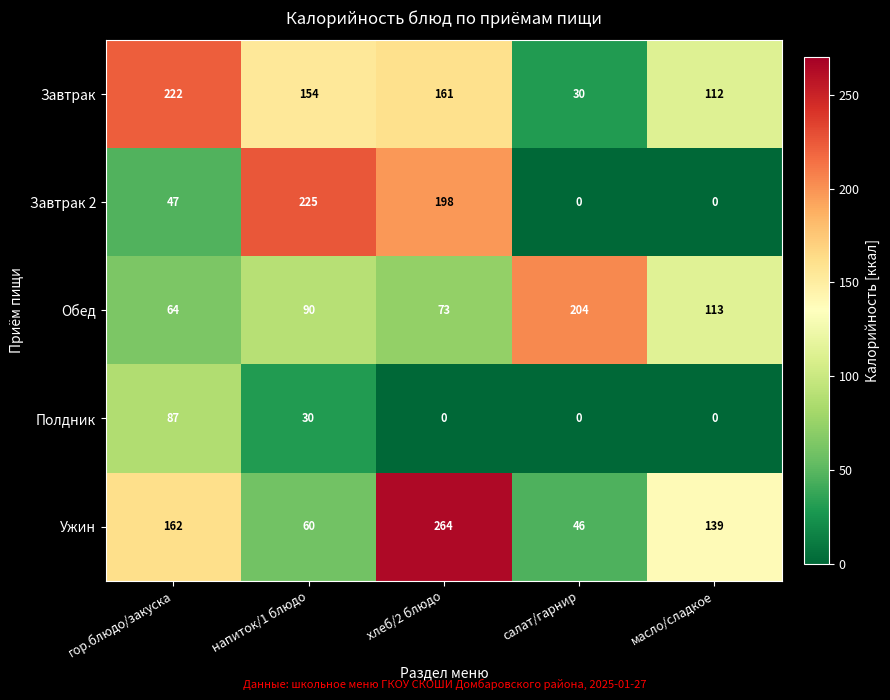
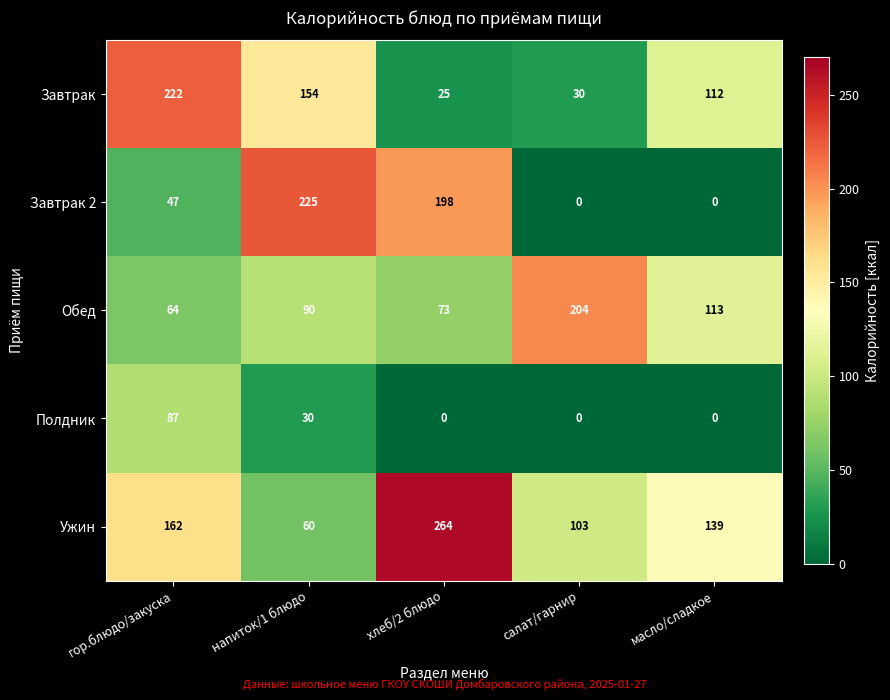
  {
    "Завтрак": {
      "гор.блюдо/закуска": 222,
      "напиток/1 блюдо": 154,
-     "хлеб/2 блюдо": 161,
+     "хлеб/2 блюдо": 25,
      "салат/гарнир": 30,
      "масло/сладкое": 112
    },
    "Завтрак 2": {
      "гор.блюдо/закуска": 47,
      "напиток/1 блюдо": 225,
      "хлеб/2 блюдо": 198,
      "салат/гарнир": 0,
      "масло/сладкое": 0
    },
    "Обед": {
      "гор.блюдо/закуска": 64,
      "напиток/1 блюдо": 90,
      "хлеб/2 блюдо": 73,
      "салат/гарнир": 204,
      "масло/сладкое": 113
    },
    "Полдник": {
      "гор.блюдо/закуска": 87,
      "напиток/1 блюдо": 30,
      "хлеб/2 блюдо": 0,
      "салат/гарнир": 0,
      "масло/сладкое": 0
    },
    "Ужин": {
      "гор.блюдо/закуска": 162,
      "напиток/1 блюдо": 60,
      "хлеб/2 блюдо": 264,
-     "салат/гарнир": 46,
+     "салат/гарнир": 103,
      "масло/сладкое": 139
    }
  }
